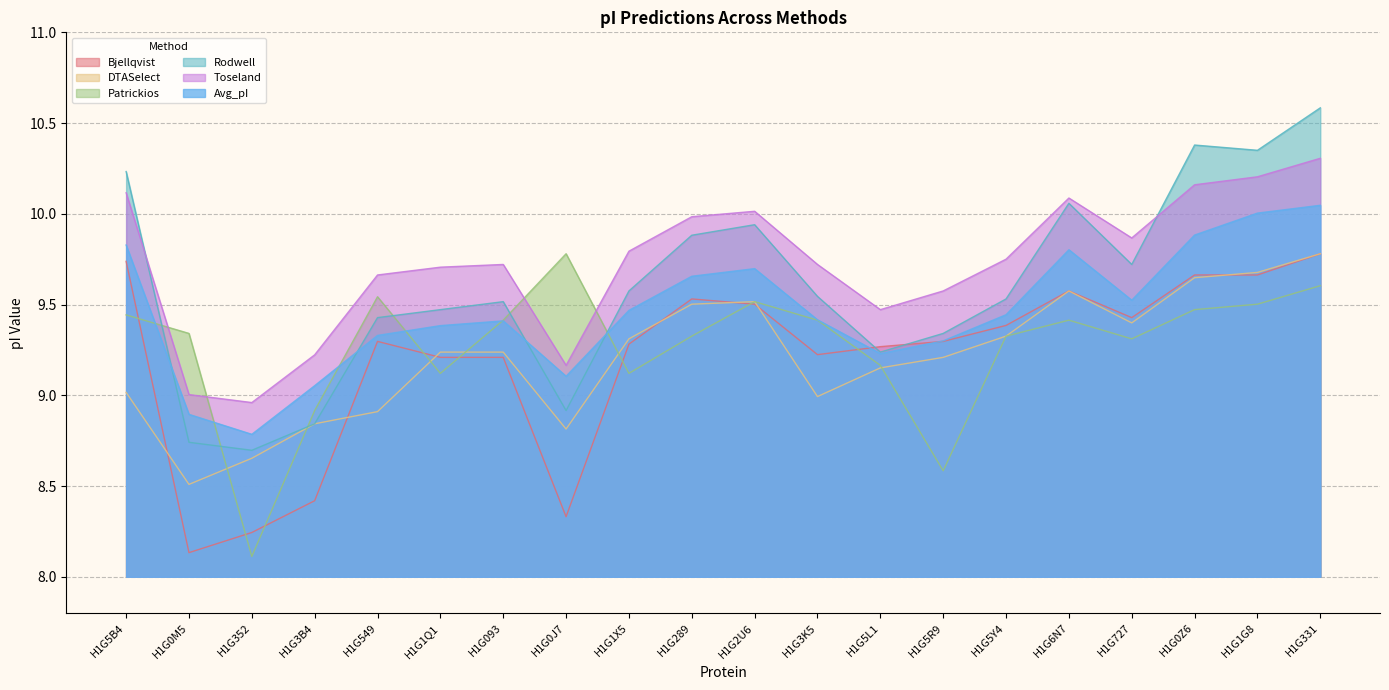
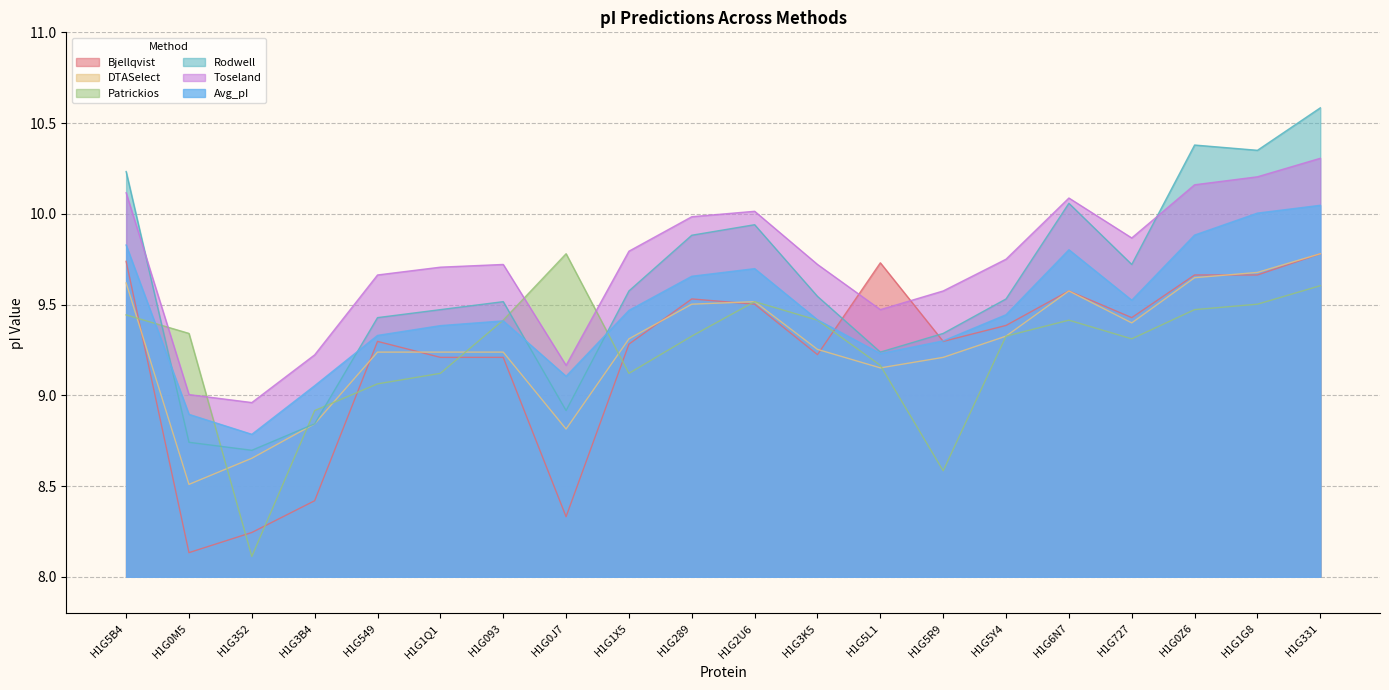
  {
    "Bjellqvist": {
      "H1G5B4": 9.74,
      "H1G0M5": 8.13,
      "H1G352": 8.24,
      "H1G3B4": 8.42,
      "H1G549": 9.30,
      "H1G1Q1": 9.21,
      "H1G093": 9.21,
      "H1G0J7": 8.33,
      "H1G1X5": 9.28,
      "H1G289": 9.53,
      "H1G2U6": 9.50,
      "H1G3K5": 9.22,
-     "H1G5L1": 9.27,
+     "H1G5L1": 9.73,
      "H1G5Y4": 9.39,
      "H1G727": 9.43,
      "H1G0Z6": 9.66,
      "H1G1G8": 9.66
    },
    "DTASelect": {
-     "H1G5B4": 9.02,
+     "H1G5B4": 9.62,
      "H1G0M5": 8.51,
      "H1G352": 8.65,
-     "H1G549": 8.91,
+     "H1G549": 9.24,
      "H1G1Q1": 9.24,
      "H1G093": 9.24,
      "H1G0J7": 8.81,
      "H1G1X5": 9.31,
      "H1G289": 9.50,
-     "H1G3K5": 8.99,
+     "H1G3K5": 9.25,
      "H1G5L1": 9.15,
      "H1G5R9": 9.21,
      "H1G727": 9.40,
      "H1G0Z6": 9.65,
      "H1G1G8": 9.68
    },
    "Patrickios": {
      "H1G5B4": 9.44,
      "H1G0M5": 9.34,
      "H1G352": 8.11,
      "H1G3B4": 8.92,
-     "H1G549": 9.54,
+     "H1G549": 9.06,
      "H1G1Q1": 9.12,
      "H1G0J7": 9.78,
      "H1G1X5": 9.12,
      "H1G289": 9.33,
      "H1G5L1": 9.17,
      "H1G5R9": 8.58,
      "H1G6N7": 9.41,
      "H1G727": 9.31,
      "H1G0Z6": 9.47,
      "H1G1G8": 9.50,
      "H1G331": 9.60
    },
    "Toseland": {
      "H1G5B4": 10.12,
      "H1G0M5": 9.00,
      "H1G352": 8.96,
      "H1G3B4": 9.22,
      "H1G549": 9.66,
      "H1G1Q1": 9.71,
      "H1G093": 9.72,
      "H1G0J7": 9.17,
      "H1G1X5": 9.79,
      "H1G289": 9.98,
      "H1G2U6": 10.01,
      "H1G3K5": 9.72,
      "H1G5L1": 9.47,
      "H1G5R9": 9.58,
      "H1G5Y4": 9.75,
      "H1G6N7": 10.09,
      "H1G727": 9.87,
      "H1G0Z6": 10.16,
      "H1G1G8": 10.20,
      "H1G331": 10.31
    }
  }
